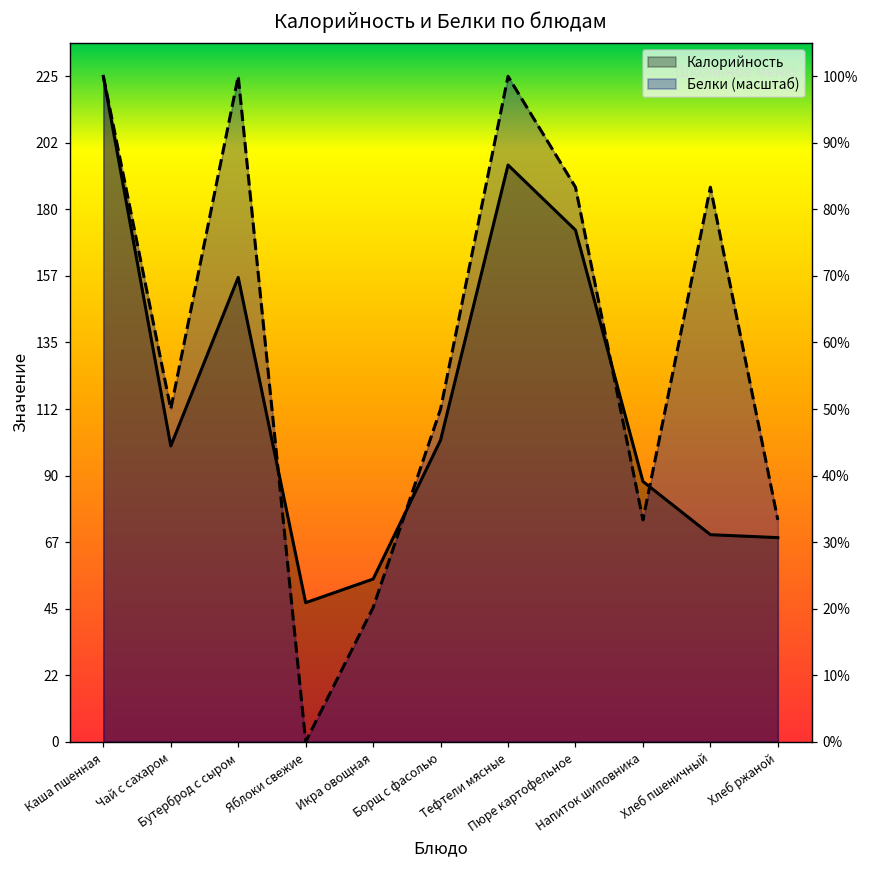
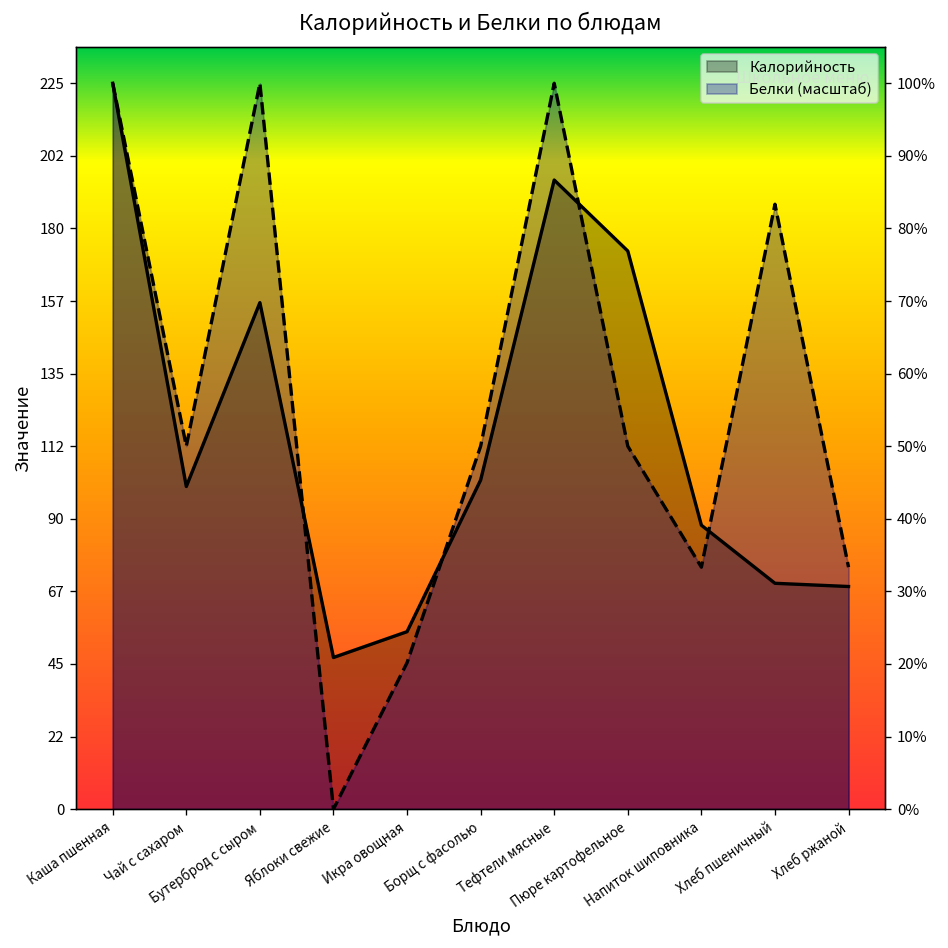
  {
    "Калорийность": {
      "Чай с сахаром": 100,
      "Бутерброд с сыром": 157,
      "Яблоки свежие": 47,
      "Икра овощная": 55,
      "Борщ с фасолью": 102,
      "Тефтели мясные": 195,
      "Пюре картофельное": 173,
      "Напиток шиповника": 88,
      "Хлеб пшеничный": 70,
      "Хлеб ржаной": 69
    },
    "Белки (масштаб)": {
      "Чай с сахаром": 113,
      "Бутерброд с сыром": 225,
      "Яблоки свежие": 0,
      "Икра овощная": 45,
      "Борщ с фасолью": 113,
      "Тефтели мясные": 225,
-     "Пюре картофельное": 188,
+     "Пюре картофельное": 113,
      "Напиток шиповника": 75,
      "Хлеб пшеничный": 188,
      "Хлеб ржаной": 75
    }
  }
